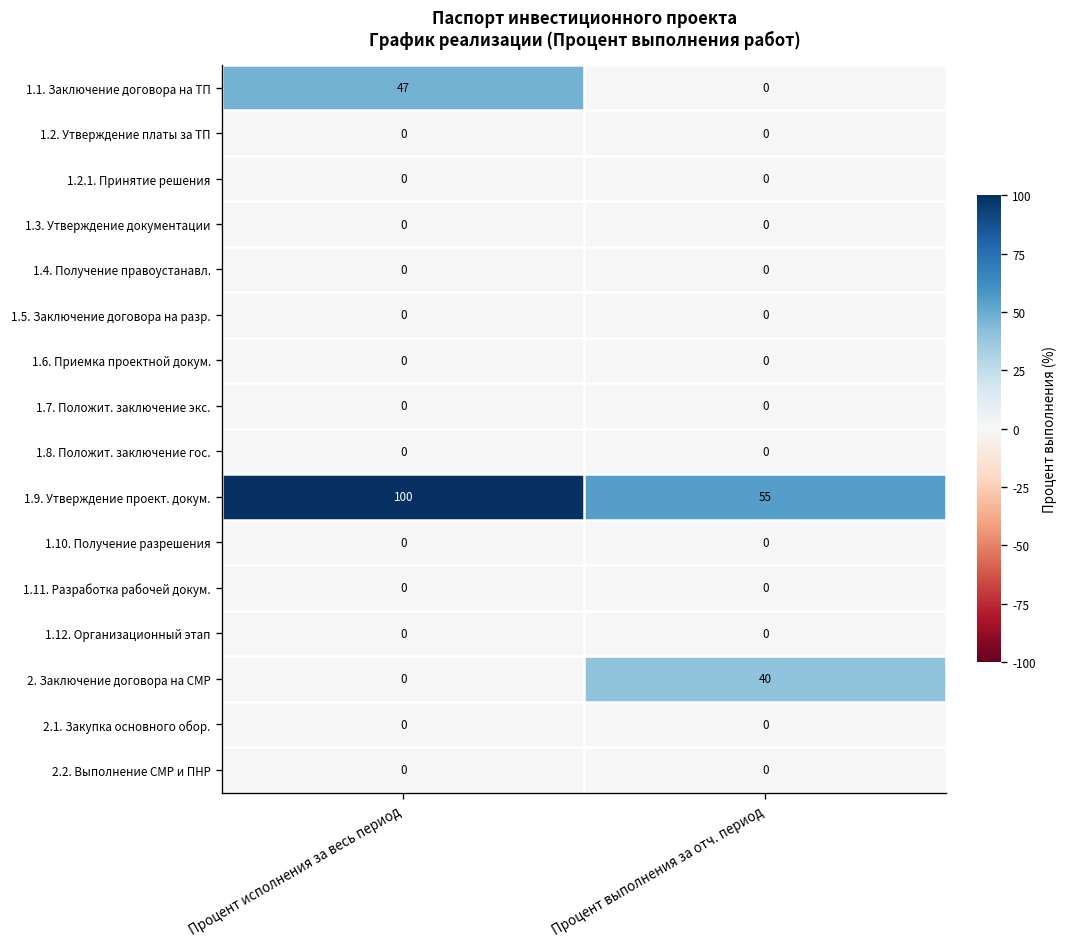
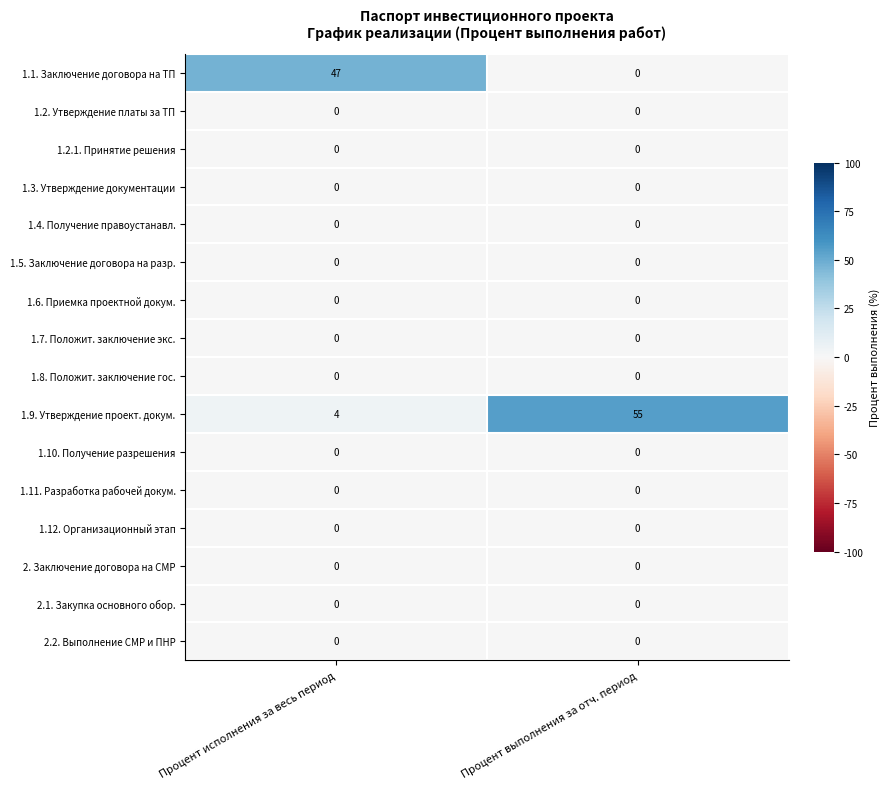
  {
    "1.1. Заключение договора на ТП": {
      "Процент исполнения за весь период": 47,
      "Процент выполнения за отч. период": 0
    },
    "1.2. Утверждение платы за ТП": {
      "Процент исполнения за весь период": 0,
      "Процент выполнения за отч. период": 0
    },
    "1.2.1. Принятие решения": {
      "Процент исполнения за весь период": 0,
      "Процент выполнения за отч. период": 0
    },
    "1.3. Утверждение документации": {
      "Процент исполнения за весь период": 0,
      "Процент выполнения за отч. период": 0
    },
    "1.4. Получение правоустанавл.": {
      "Процент исполнения за весь период": 0,
      "Процент выполнения за отч. период": 0
    },
    "1.5. Заключение договора на разр.": {
      "Процент исполнения за весь период": 0,
      "Процент выполнения за отч. период": 0
    },
    "1.6. Приемка проектной докум.": {
      "Процент исполнения за весь период": 0,
      "Процент выполнения за отч. период": 0
    },
    "1.7. Положит. заключение экс.": {
      "Процент исполнения за весь период": 0,
      "Процент выполнения за отч. период": 0
    },
    "1.8. Положит. заключение гос.": {
      "Процент исполнения за весь период": 0,
      "Процент выполнения за отч. период": 0
    },
    "1.9. Утверждение проект. докум.": {
-     "Процент исполнения за весь период": 100,
+     "Процент исполнения за весь период": 4,
      "Процент выполнения за отч. период": 55
    },
    "1.10. Получение разрешения": {
      "Процент исполнения за весь период": 0,
      "Процент выполнения за отч. период": 0
    },
    "1.11. Разработка рабочей докум.": {
      "Процент исполнения за весь период": 0,
      "Процент выполнения за отч. период": 0
    },
    "1.12. Организационный этап": {
      "Процент исполнения за весь период": 0,
      "Процент выполнения за отч. период": 0
    },
    "2. Заключение договора на СМР": {
      "Процент исполнения за весь период": 0,
-     "Процент выполнения за отч. период": 40
+     "Процент выполнения за отч. период": 0
    },
    "2.1. Закупка основного обор.": {
      "Процент исполнения за весь период": 0,
      "Процент выполнения за отч. период": 0
    },
    "2.2. Выполнение СМР и ПНР": {
      "Процент исполнения за весь период": 0,
      "Процент выполнения за отч. период": 0
    }
  }
